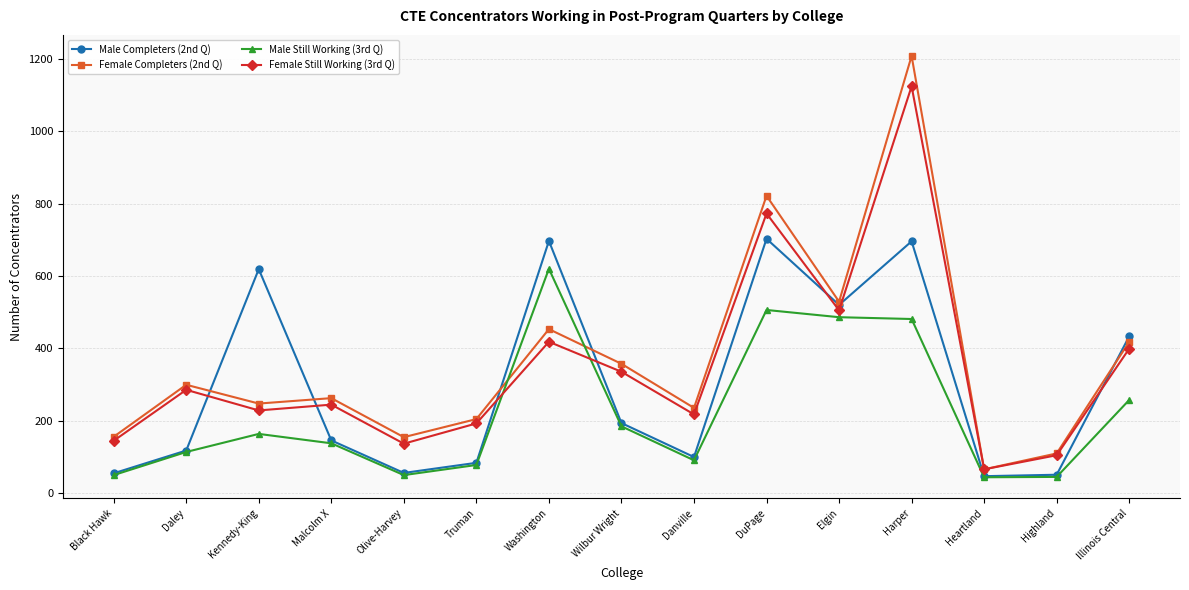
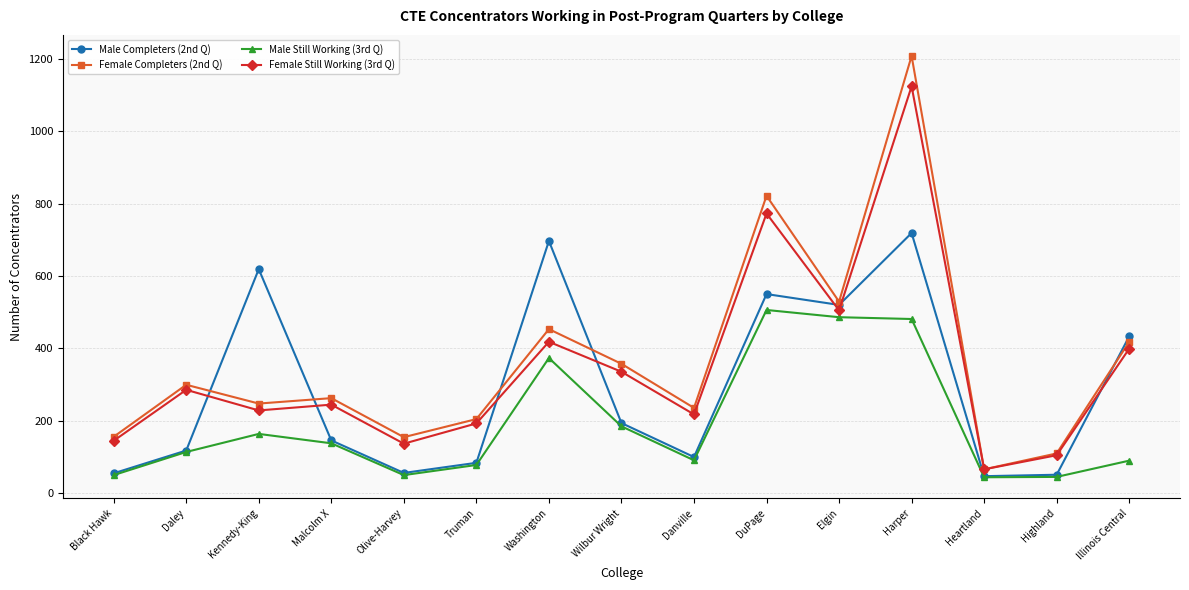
  {
    "Male Completers (2nd Q)": {
      "Kennedy-King": 620,
      "Malcolm X": 150,
      "Washington": 700,
      "Wilbur Wright": 190,
      "Danville": 100,
-     "DuPage": 700,
+     "DuPage": 550,
      "Elgin": 520,
-     "Harper": 700,
+     "Harper": 720,
      "Illinois Central": 430
    },
    "Male Still Working (3rd Q)": {
      "Kennedy-King": 160,
      "Malcolm X": 140,
-     "Washington": 620,
+     "Washington": 370,
      "Wilbur Wright": 180,
      "Danville": 90,
      "DuPage": 510,
      "Elgin": 490,
      "Harper": 480,
-     "Illinois Central": 260
+     "Illinois Central": 90
    }
  }
